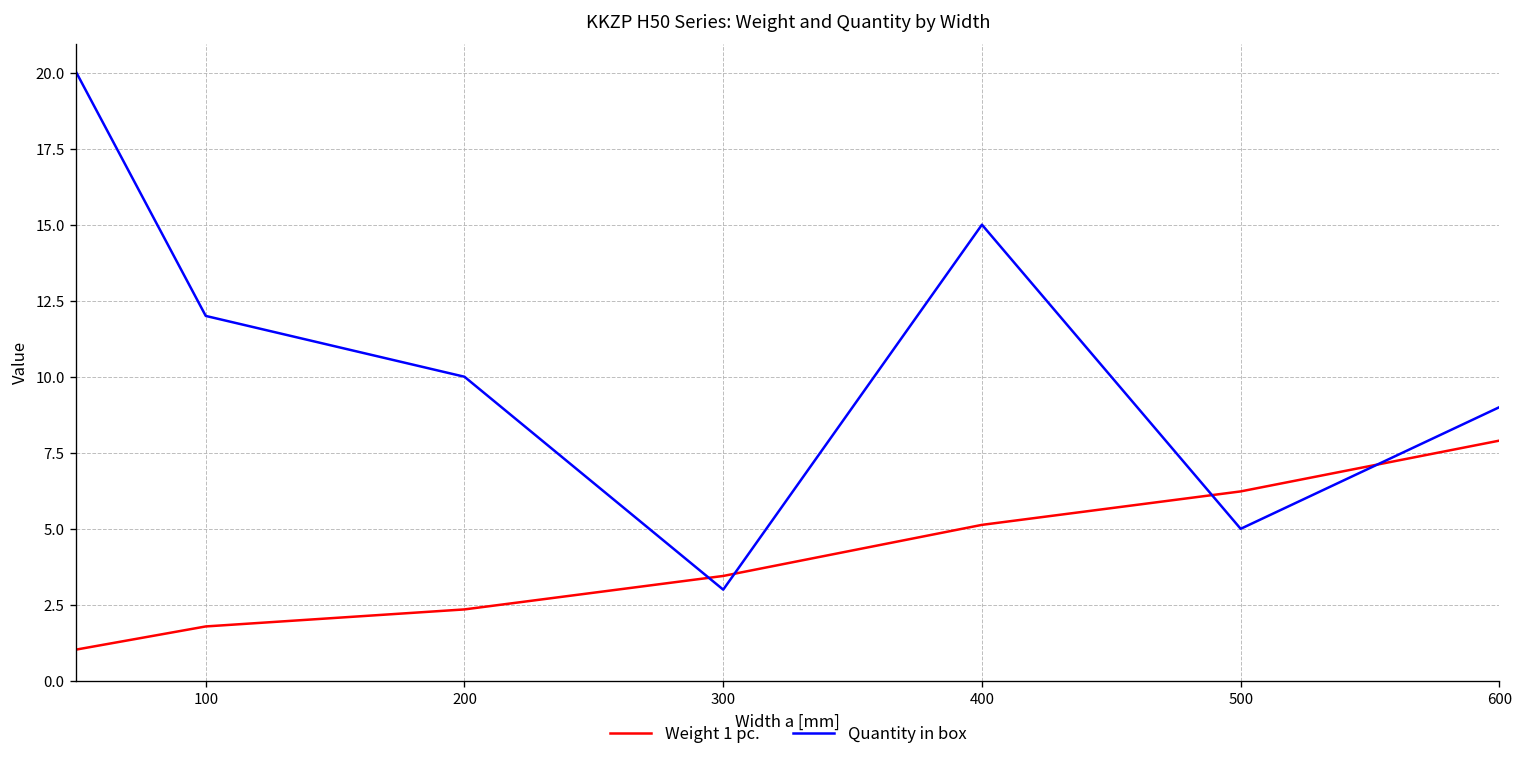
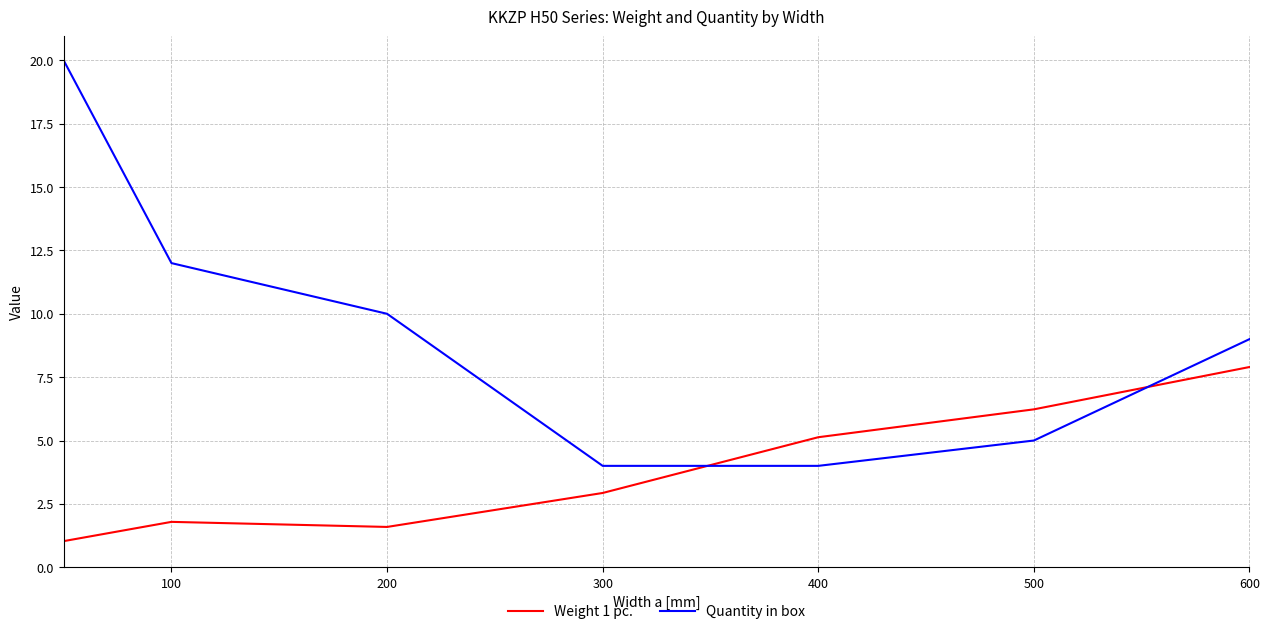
  {
    "Weight 1 pc.": {
      "100": 1.8,
-     "200": 2.4,
-     "300": 3.5,
+     "200": 1.6,
+     "300": 2.9,
      "400": 5.1,
      "500": 6.2,
      "600": 7.9
    },
    "Quantity in box": {
      "100": 12,
      "200": 10,
-     "300": 3,
-     "400": 15,
+     "300": 4,
+     "400": 4,
      "500": 5,
      "600": 9
    }
  }
